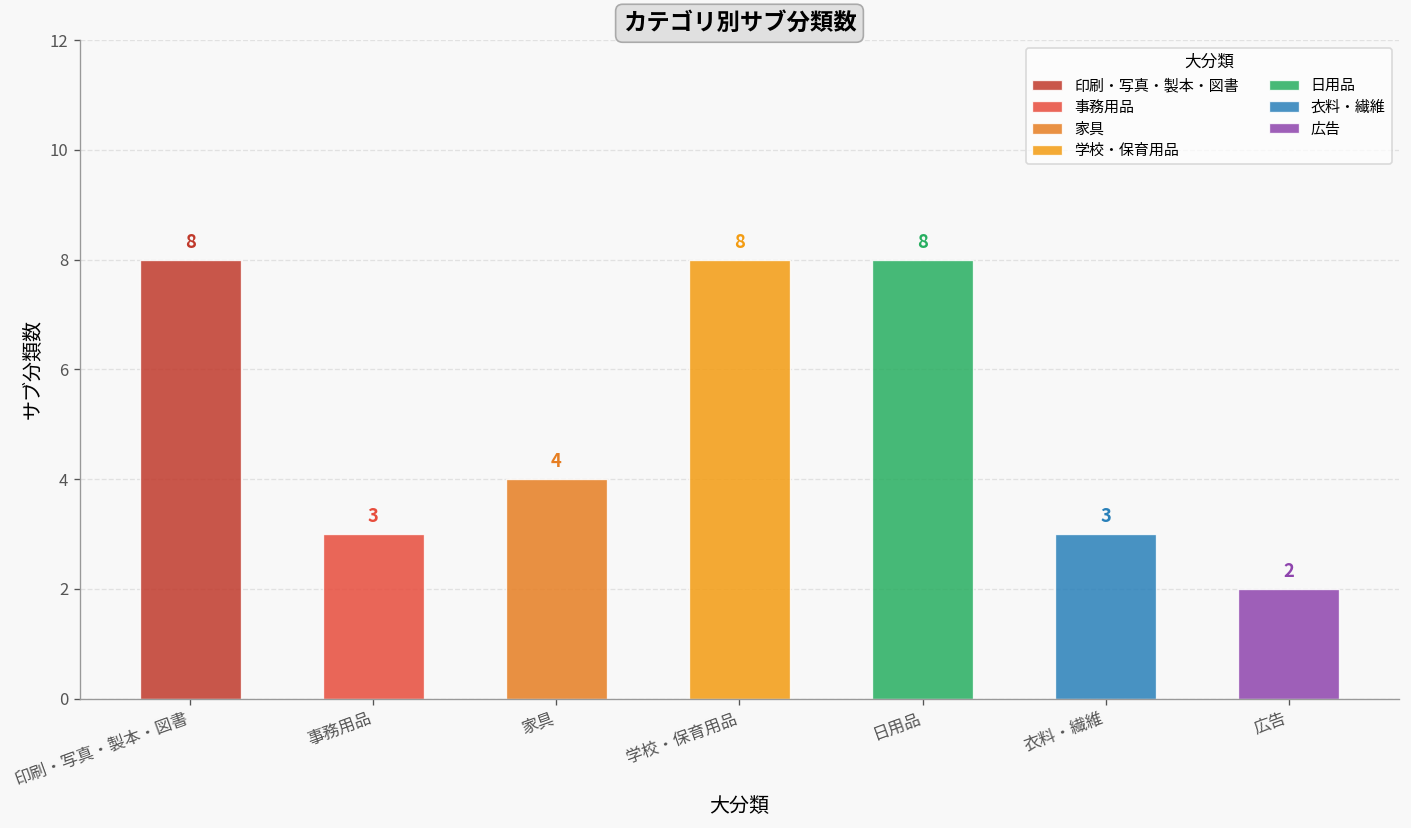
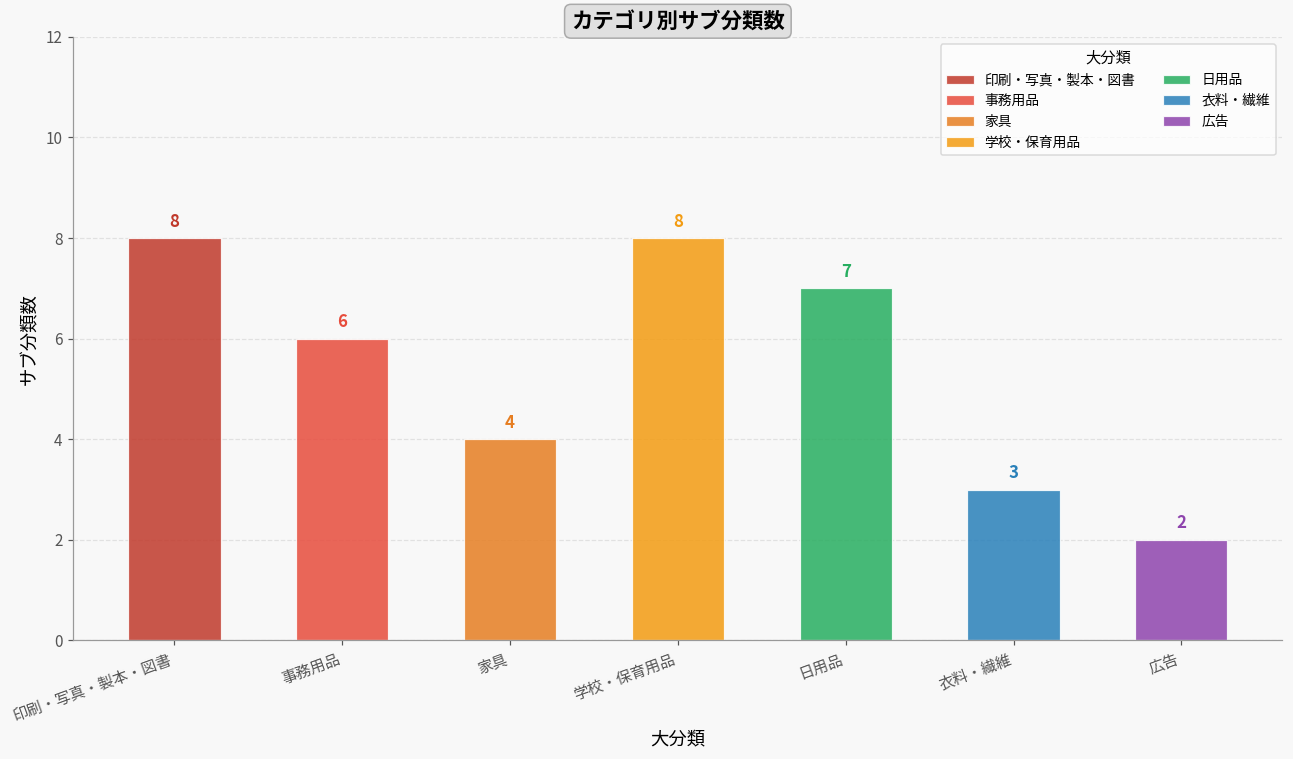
  {
    "印刷・写真・製本・図書": 8,
-   "事務用品": 3,
+   "事務用品": 6,
    "家具": 4,
    "学校・保育用品": 8,
-   "日用品": 8,
+   "日用品": 7,
    "衣料・繊維": 3,
    "広告": 2
  }
